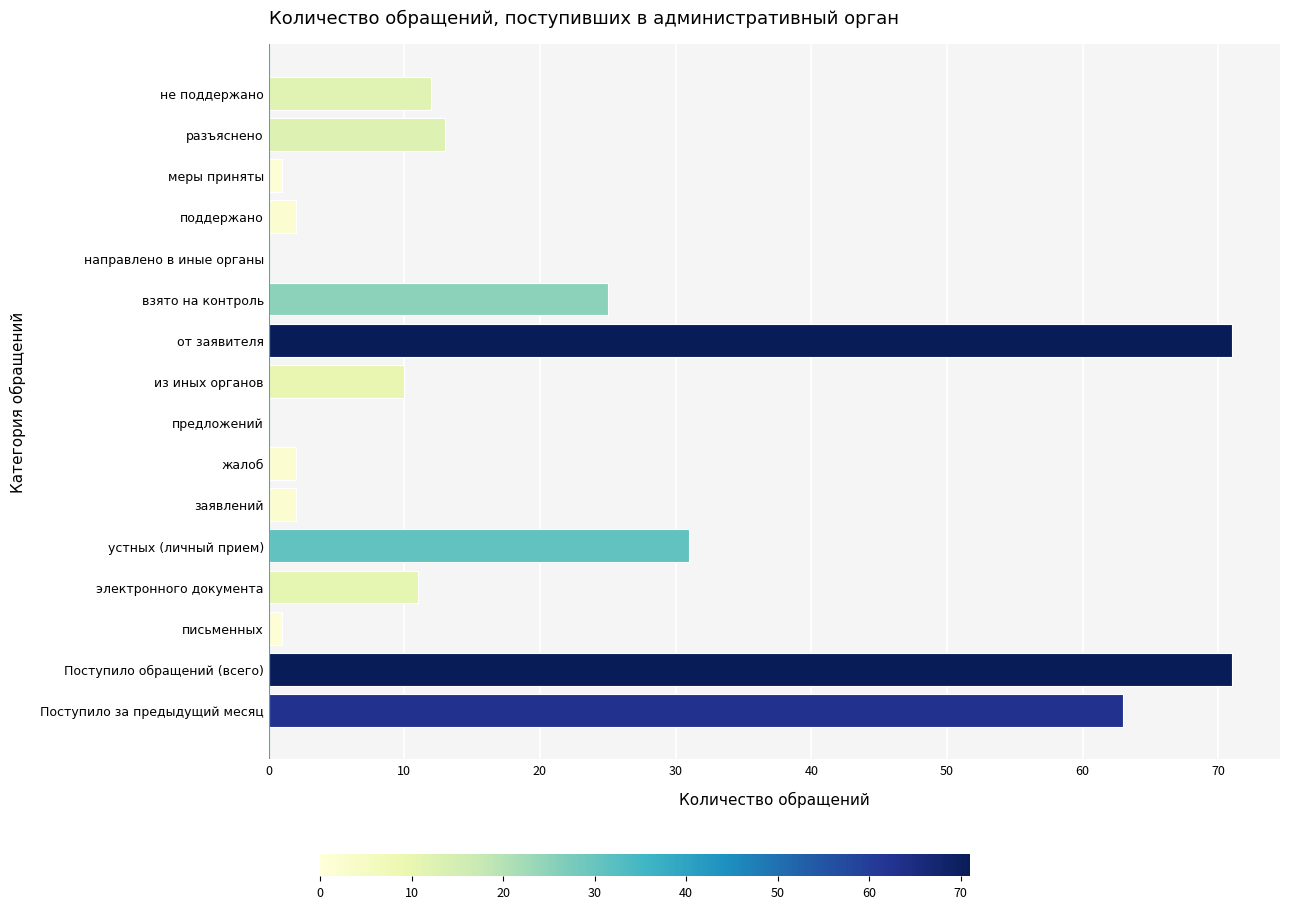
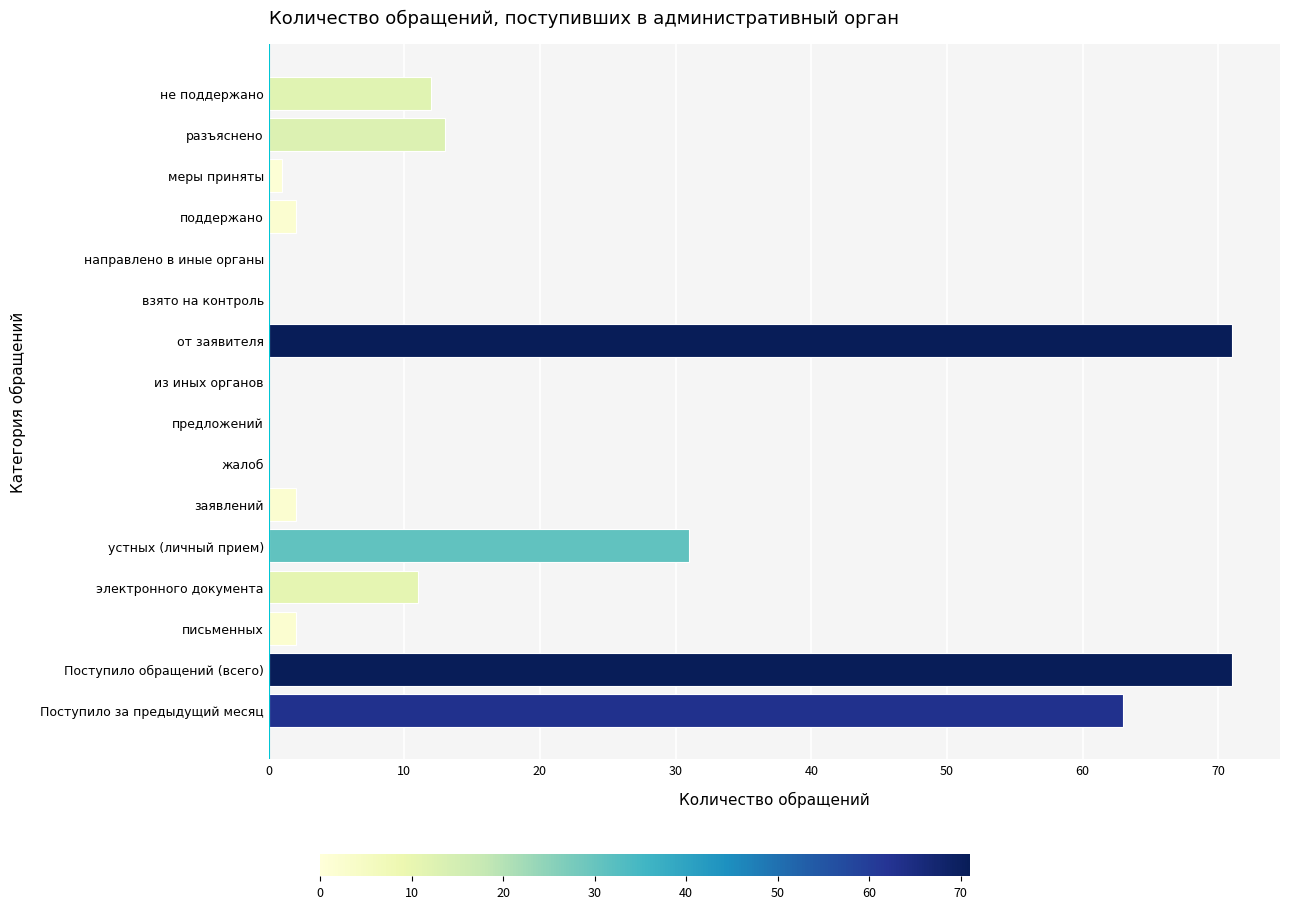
  {
    "не поддержано": 12,
    "разъяснено": 13,
    "меры приняты": 1,
    "поддержано": 2,
    "направлено в иные органы": 0,
-   "взято на контроль": 25,
+   "взято на контроль": 0,
    "от заявителя": 71,
-   "из иных органов": 10,
+   "из иных органов": 0,
    "предложений": 0,
-   "жалоб": 2,
+   "жалоб": 0,
    "заявлений": 2,
    "устных (личный прием)": 31,
    "электронного документа": 11,
-   "письменных": 1,
+   "письменных": 2,
    "Поступило обращений (всего)": 71,
    "Поступило за предыдущий месяц": 63
  }
